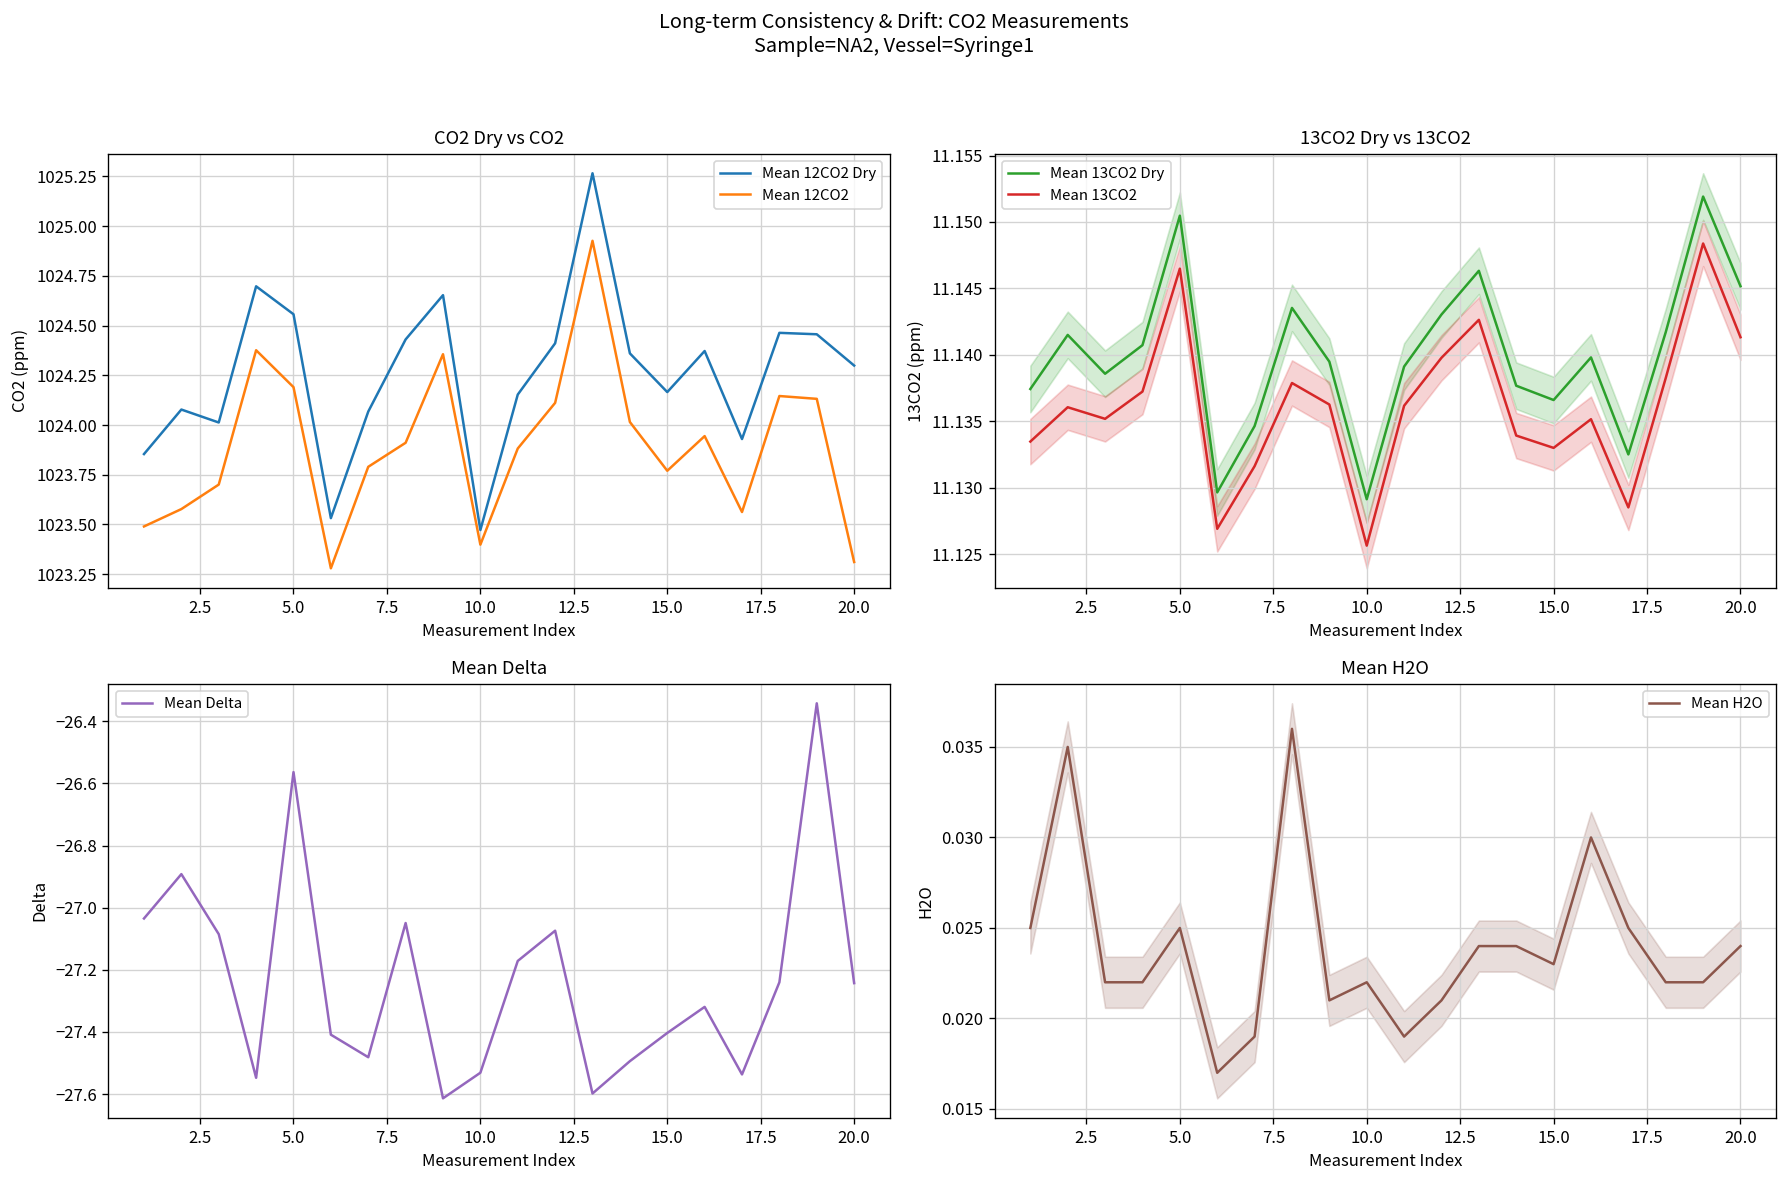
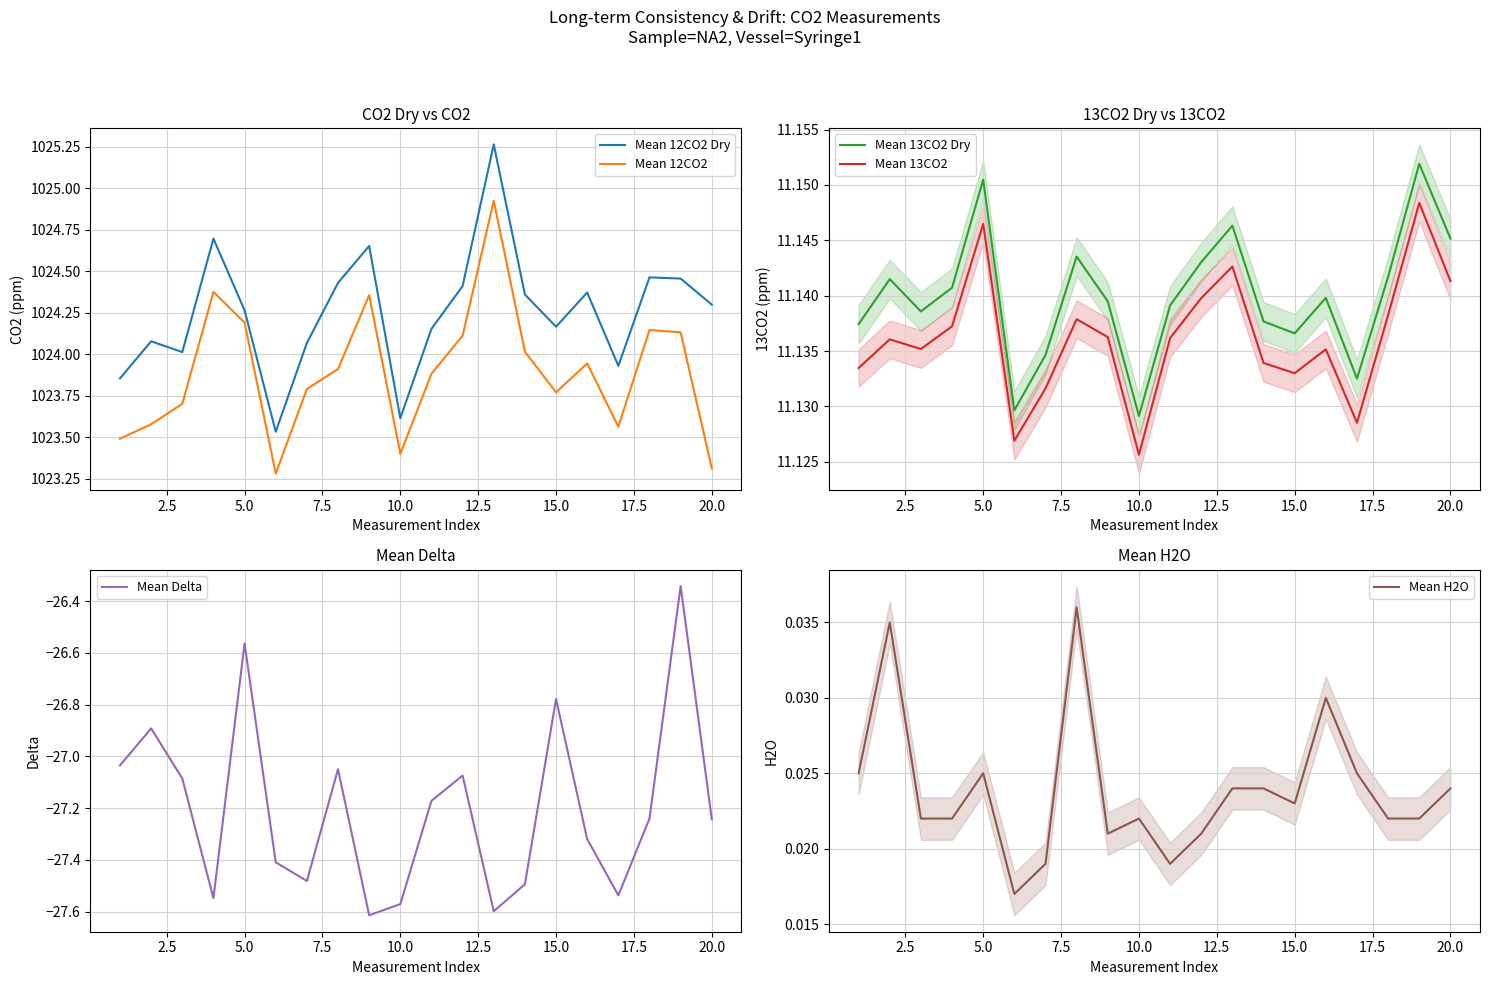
  {
    "CO2 Dry vs CO2": {
      "Mean 12CO2 Dry": {
-       "5.0": 1024.56,
-       "10.0": 1023.47,
+       "5.0": 1024.26,
+       "10.0": 1023.61,
        "15.0": 1024.17,
        "20.0": 1024.30
      },
      "Mean 12CO2": {
        "5.0": 1024.19,
        "10.0": 1023.40,
        "15.0": 1023.77,
        "20.0": 1023.31
      }
    },
    "Mean Delta": {
      "5.0": -26.56,
-     "10.0": -27.53,
-     "15.0": -27.40,
+     "10.0": -27.57,
+     "15.0": -26.78,
      "20.0": -27.24
    }
  }
